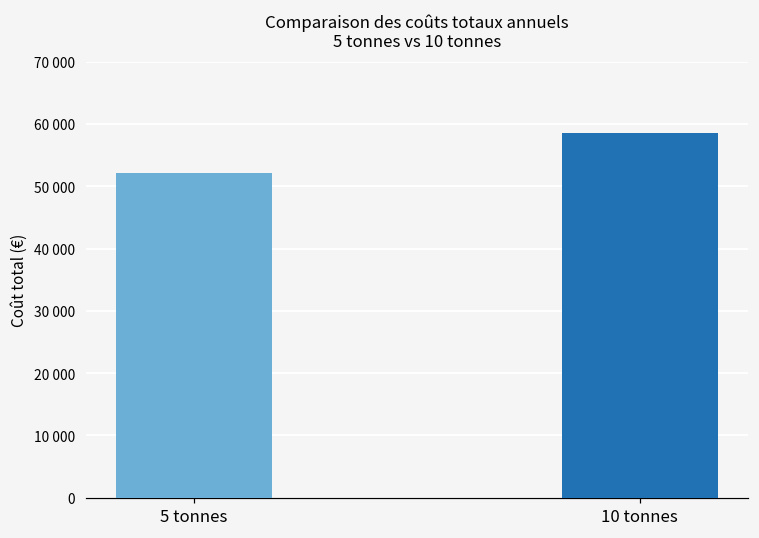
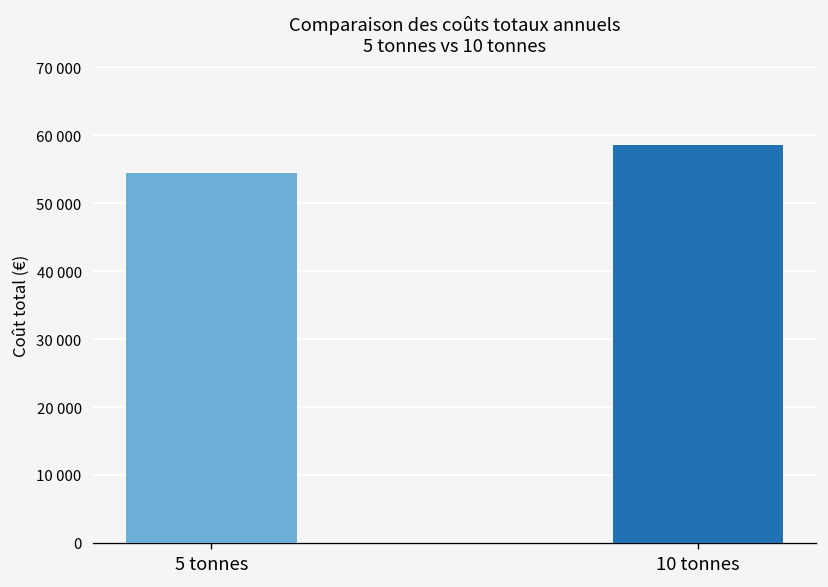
  {
-   "5 tonnes": 52000,
+   "5 tonnes": 55000,
    "10 tonnes": 59000
  }
